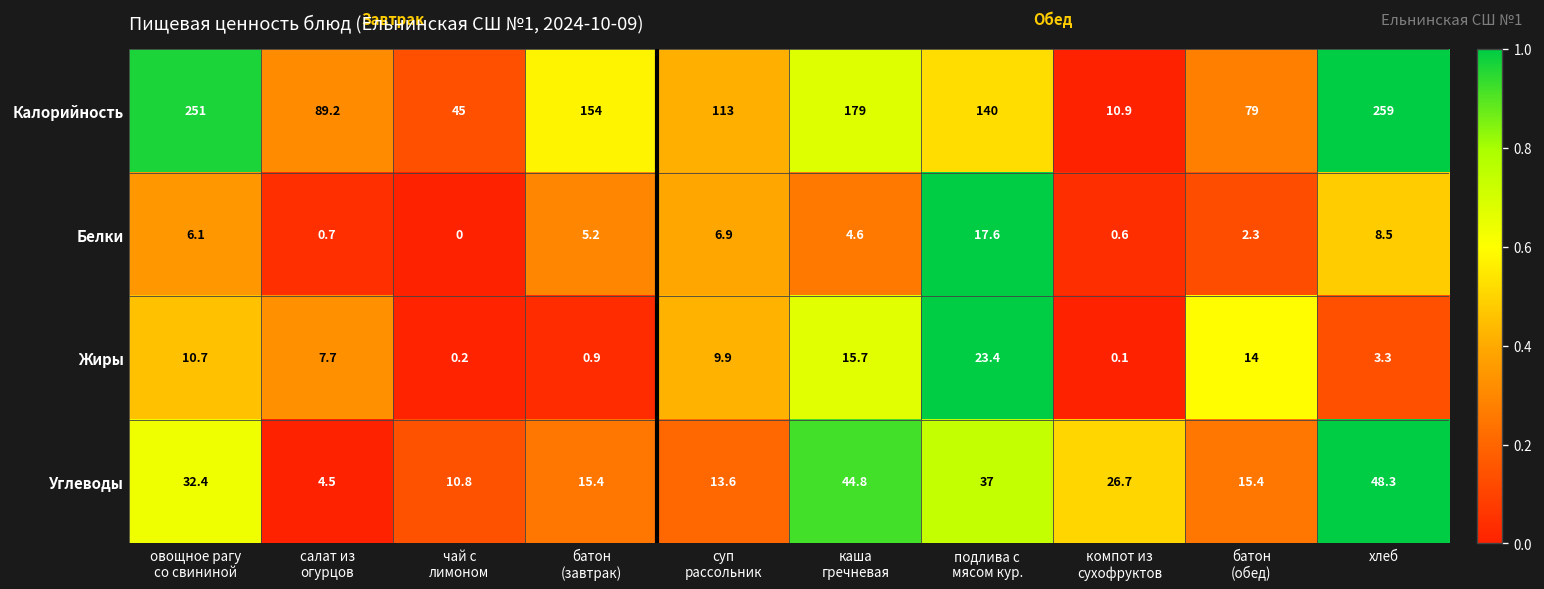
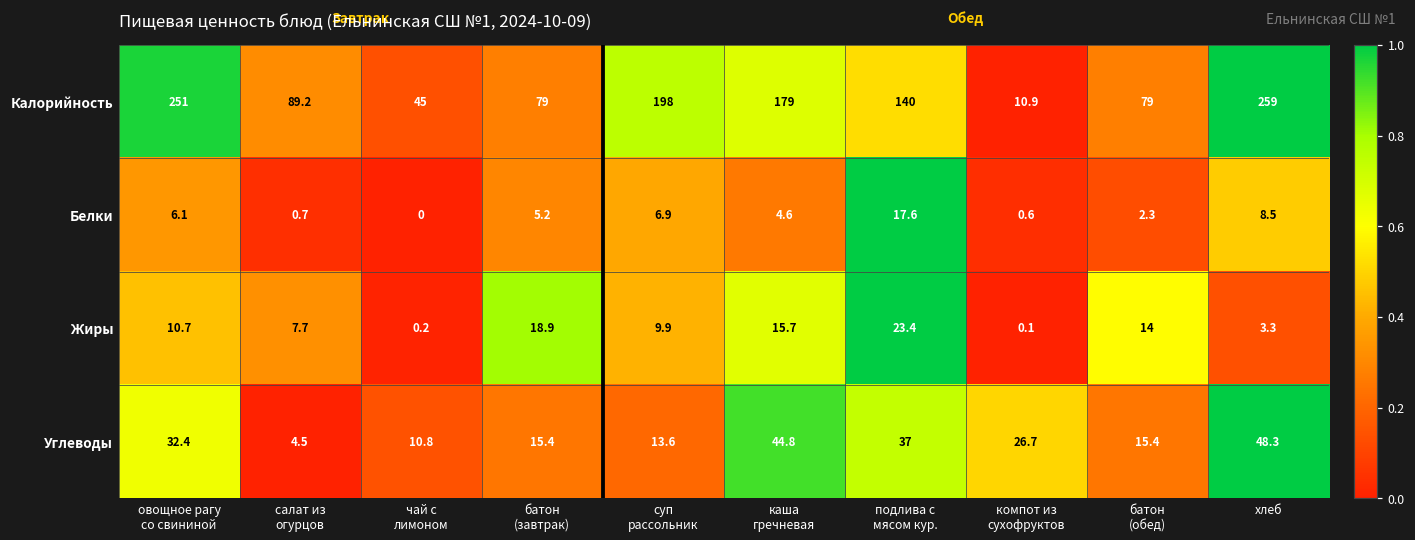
  {
    "Калорийность": {
      "овощное рагу со свининой": 251,
      "салат из огурцов": 89.2,
      "чай с лимоном": 45,
-     "батон (завтрак)": 154,
-     "суп рассольник": 113,
+     "батон (завтрак)": 79,
+     "суп рассольник": 198,
      "каша гречневая": 179,
      "подлива с мясом кур.": 140,
      "компот из сухофруктов": 10.9,
      "батон (обед)": 79,
      "хлеб": 259
    },
    "Белки": {
      "овощное рагу со свининой": 6.1,
      "салат из огурцов": 0.7,
      "чай с лимоном": 0,
      "батон (завтрак)": 5.2,
      "суп рассольник": 6.9,
      "каша гречневая": 4.6,
      "подлива с мясом кур.": 17.6,
      "компот из сухофруктов": 0.6,
      "батон (обед)": 2.3,
      "хлеб": 8.5
    },
    "Жиры": {
      "овощное рагу со свининой": 10.7,
      "салат из огурцов": 7.7,
      "чай с лимоном": 0.2,
-     "батон (завтрак)": 0.9,
+     "батон (завтрак)": 18.9,
      "суп рассольник": 9.9,
      "каша гречневая": 15.7,
      "подлива с мясом кур.": 23.4,
      "компот из сухофруктов": 0.1,
      "батон (обед)": 14,
      "хлеб": 3.3
    },
    "Углеводы": {
      "овощное рагу со свининой": 32.4,
      "салат из огурцов": 4.5,
      "чай с лимоном": 10.8,
      "батон (завтрак)": 15.4,
      "суп рассольник": 13.6,
      "каша гречневая": 44.8,
      "подлива с мясом кур.": 37,
      "компот из сухофруктов": 26.7,
      "батон (обед)": 15.4,
      "хлеб": 48.3
    }
  }
